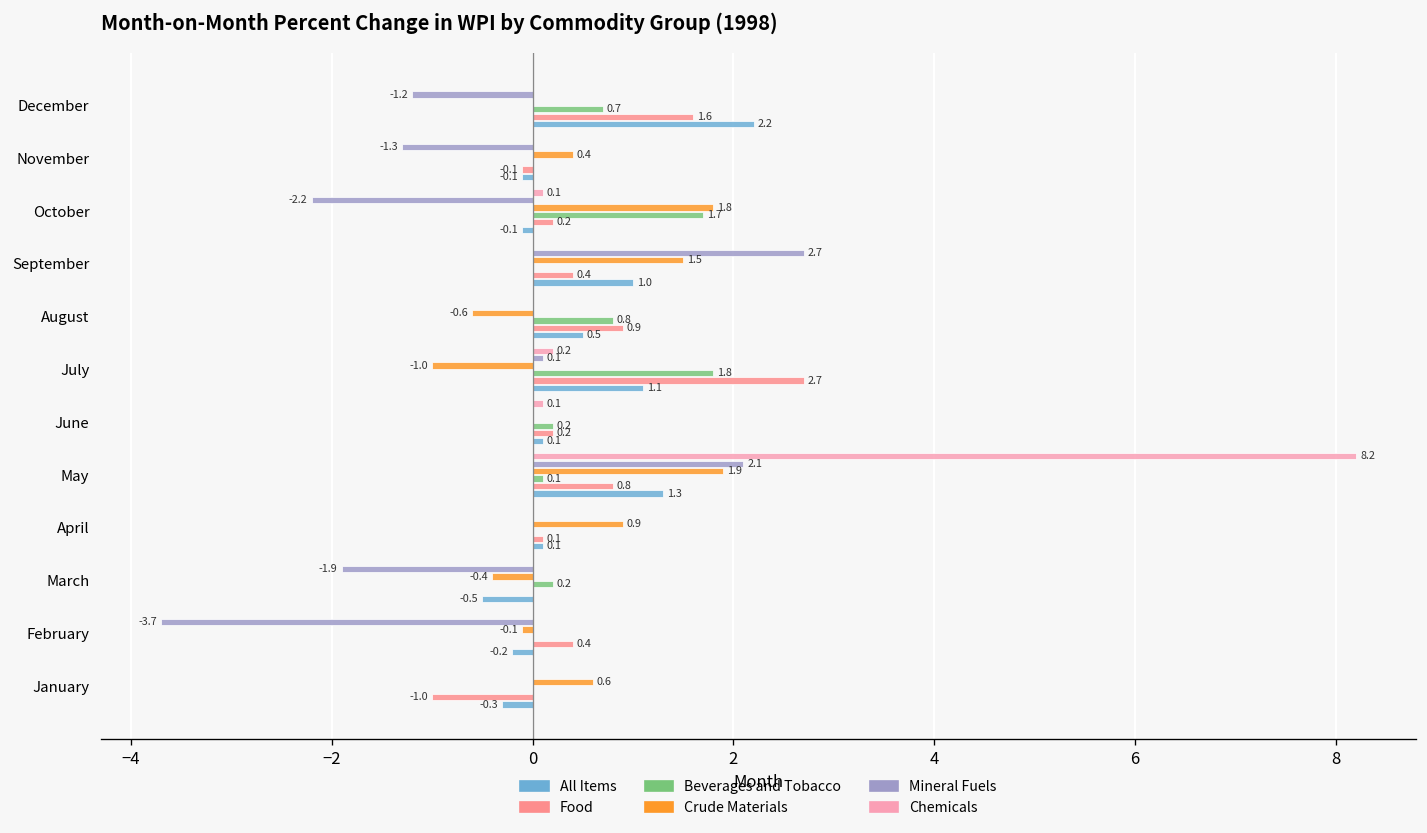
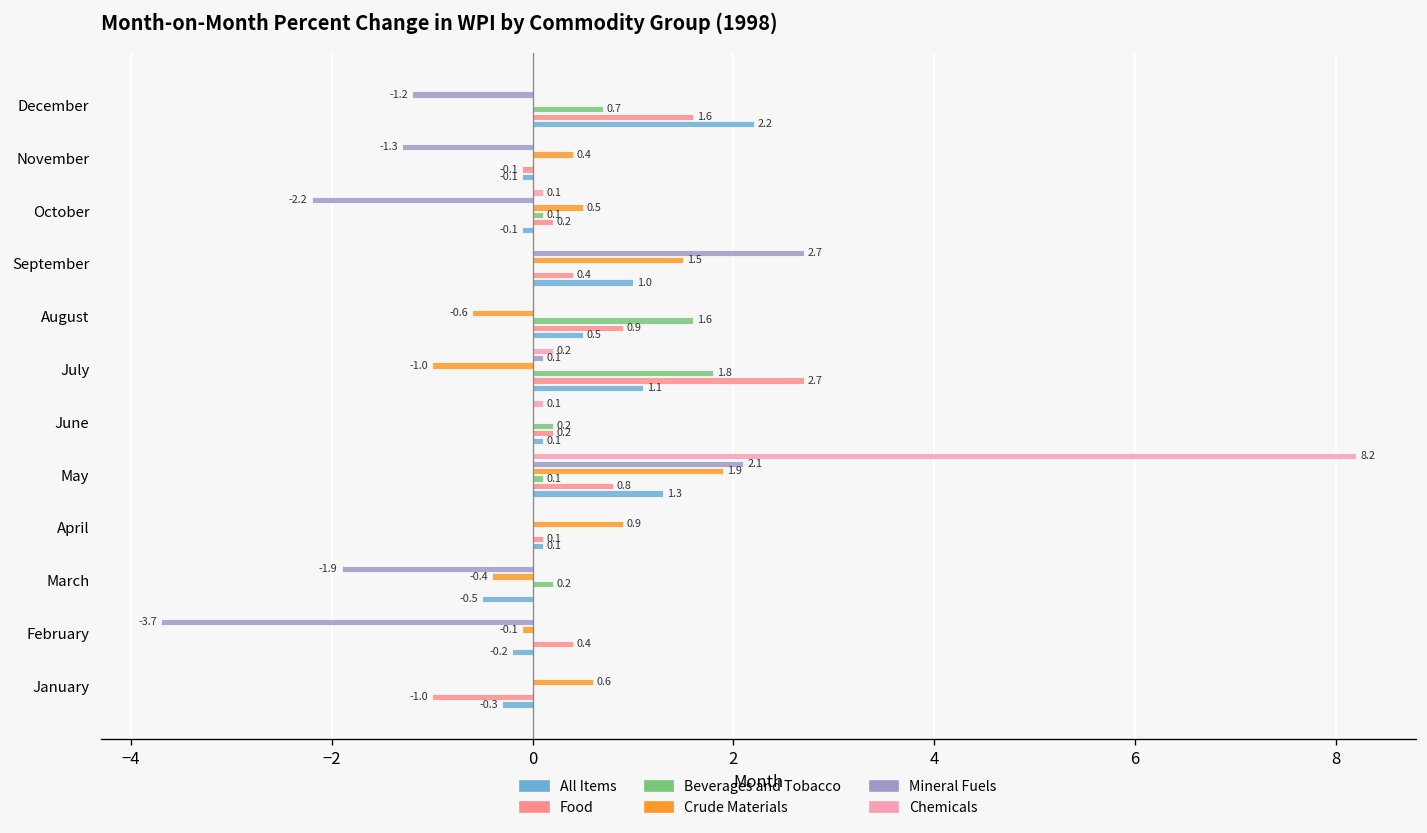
  {
    "Beverages and Tobacco": {
      "December": 0.7,
-     "October": 1.7,
-     "August": 0.8,
+     "October": 0.1,
+     "August": 1.6,
      "July": 1.8,
      "May": 0.1,
      "March": 0.2
    },
    "Crude Materials": {
      "November": 0.4,
-     "October": 1.8,
+     "October": 0.5,
      "September": 1.5,
      "August": -0.6,
      "July": -1.0,
      "May": 1.9,
      "April": 0.9,
      "March": -0.4,
      "February": -0.1,
      "January": 0.6
    }
  }
